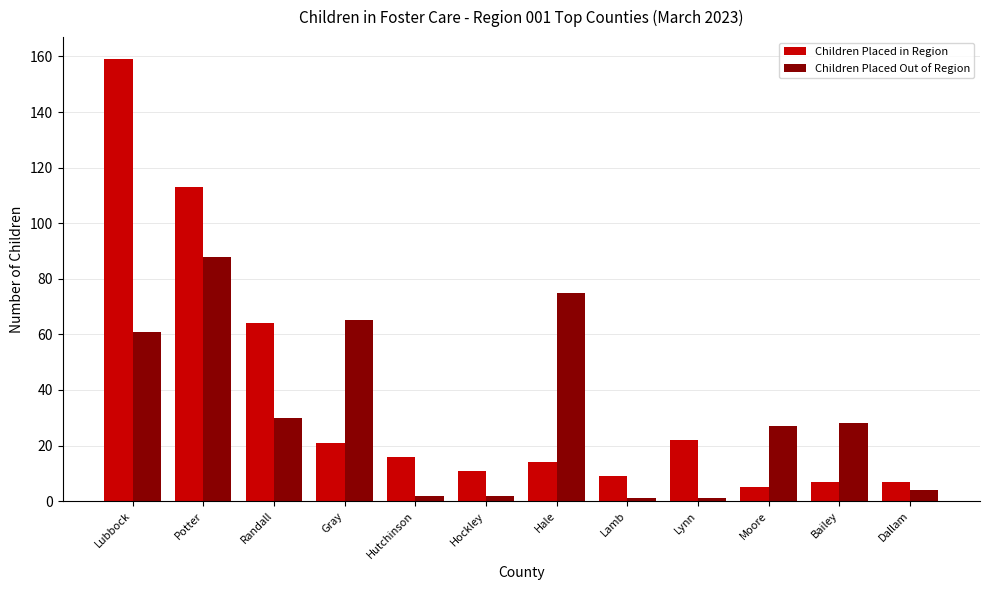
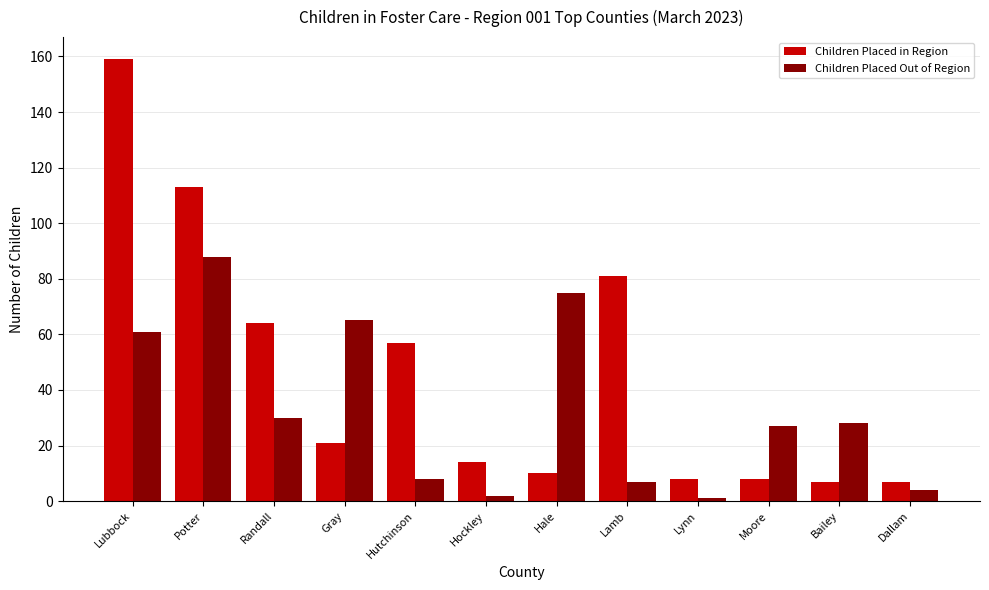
  {
    "Children Placed in Region": {
      "Lubbock": 159,
      "Potter": 113,
      "Randall": 64,
      "Gray": 21,
-     "Hutchinson": 16,
-     "Hockley": 11,
-     "Hale": 14,
-     "Lamb": 9,
-     "Lynn": 22,
-     "Moore": 5,
+     "Hutchinson": 57,
+     "Hockley": 14,
+     "Hale": 10,
+     "Lamb": 81,
+     "Lynn": 8,
+     "Moore": 8,
      "Bailey": 7,
      "Dallam": 7
    },
    "Children Placed Out of Region": {
      "Lubbock": 61,
      "Potter": 88,
      "Randall": 30,
      "Gray": 65,
-     "Hutchinson": 2,
+     "Hutchinson": 8,
      "Hockley": 2,
      "Hale": 75,
-     "Lamb": 1,
+     "Lamb": 7,
      "Lynn": 1,
      "Moore": 27,
      "Bailey": 28,
      "Dallam": 4
    }
  }
